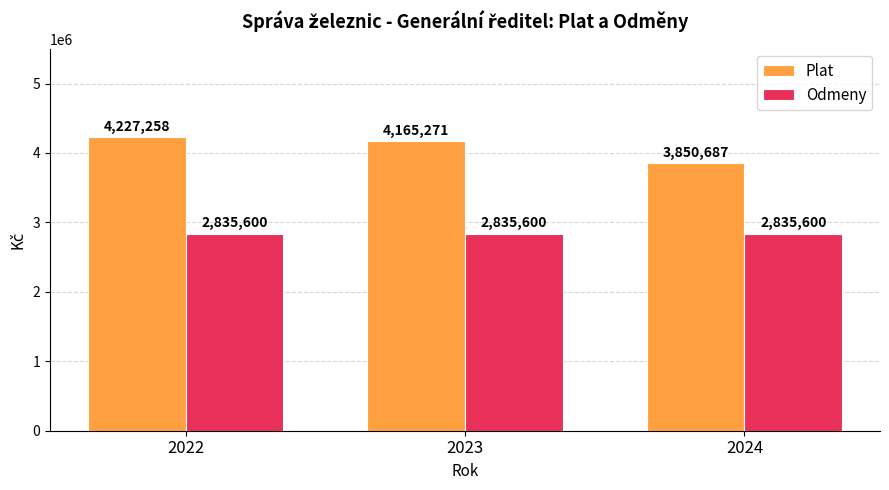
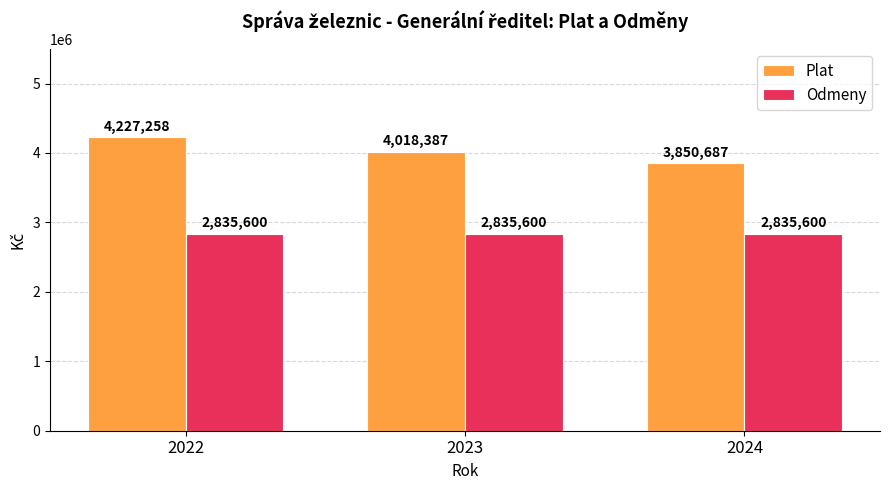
  {
    "Plat": {
      "2022": "4,227,258",
-     "2023": "4,165,271",
+     "2023": "4,018,387",
      "2024": "3,850,687"
    },
    "Odmeny": {
      "2022": "2,835,600",
      "2023": "2,835,600",
      "2024": "2,835,600"
    }
  }
